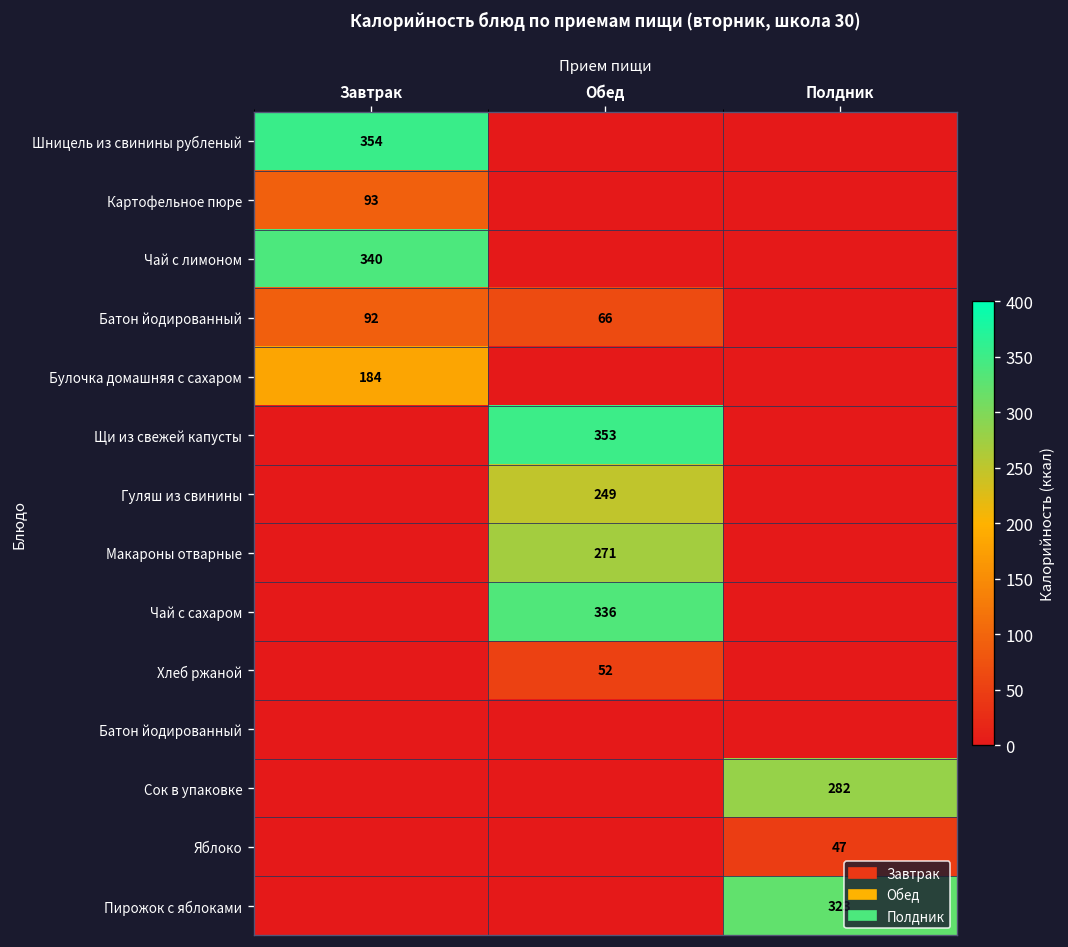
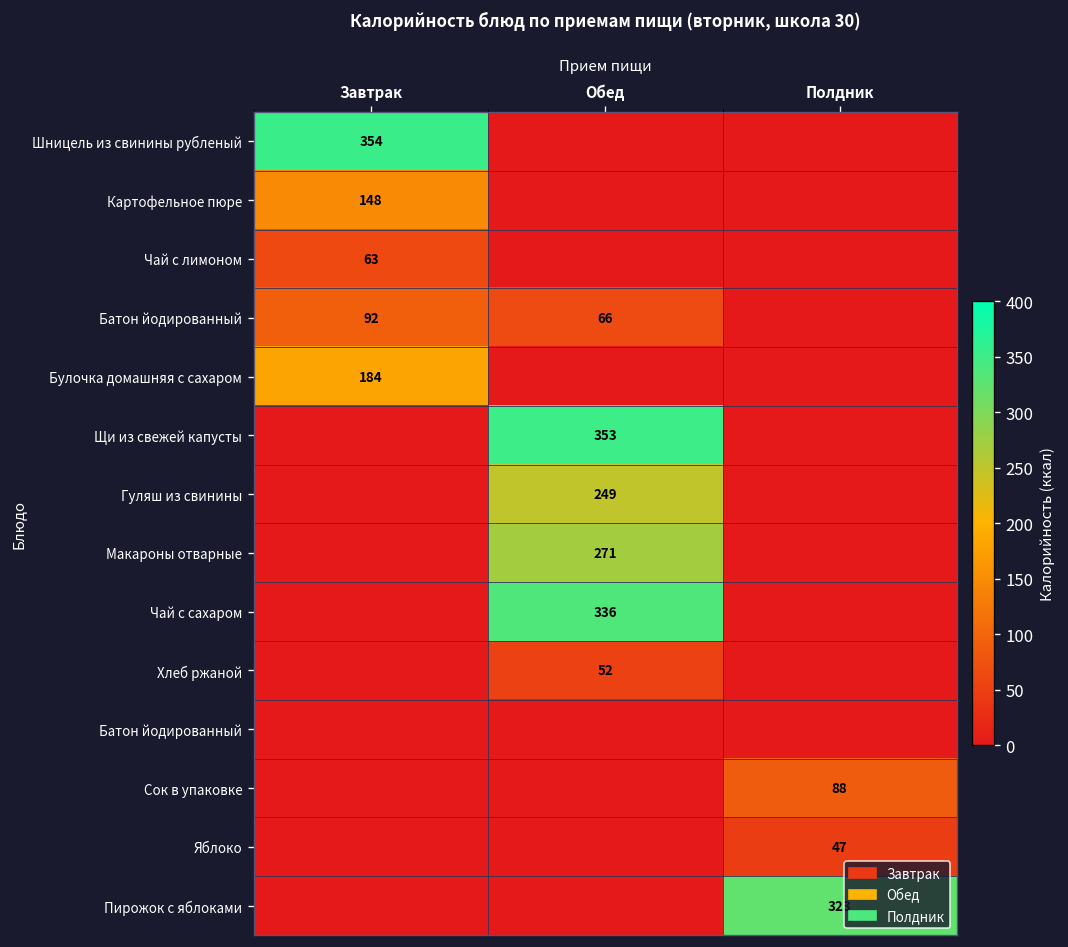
  {
    "Шницель из свинины рубленый": {
      "Завтрак": 354
    },
    "Картофельное пюре": {
-     "Завтрак": 93
+     "Завтрак": 148
    },
    "Чай с лимоном": {
-     "Завтрак": 340
+     "Завтрак": 63
    },
    "Булочка домашняя с сахаром": {
      "Завтрак": 184
    },
    "Щи из свежей капусты": {
      "Обед": 353
    },
    "Гуляш из свинины": {
      "Обед": 249
    },
    "Макароны отварные": {
      "Обед": 271
    },
    "Чай с сахаром": {
      "Обед": 336
    },
    "Хлеб ржаной": {
      "Обед": 52
    },
    "Сок в упаковке": {
-     "Полдник": 282
+     "Полдник": 88
    },
    "Яблоко": {
      "Полдник": 47
    }
  }
